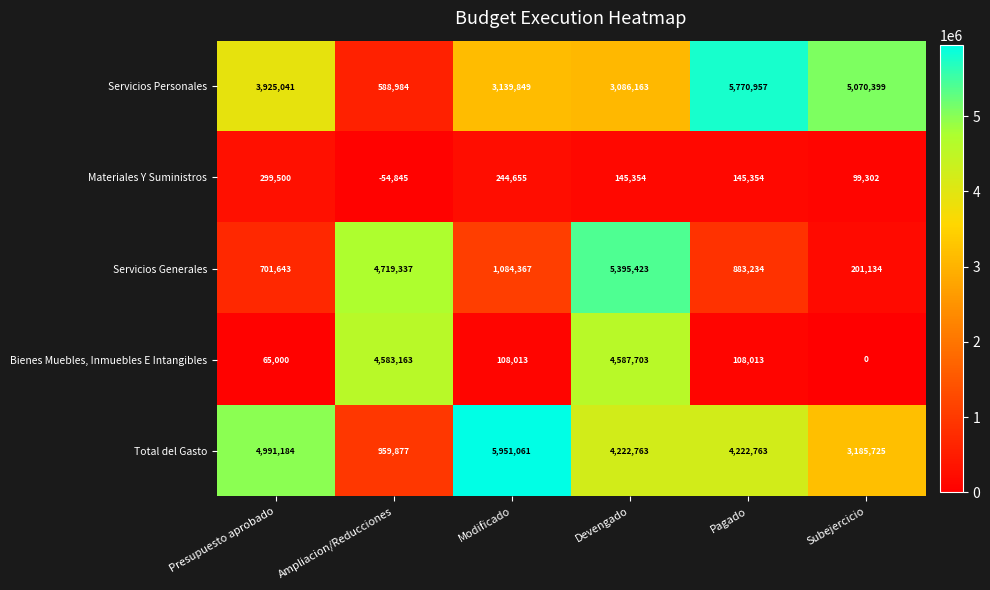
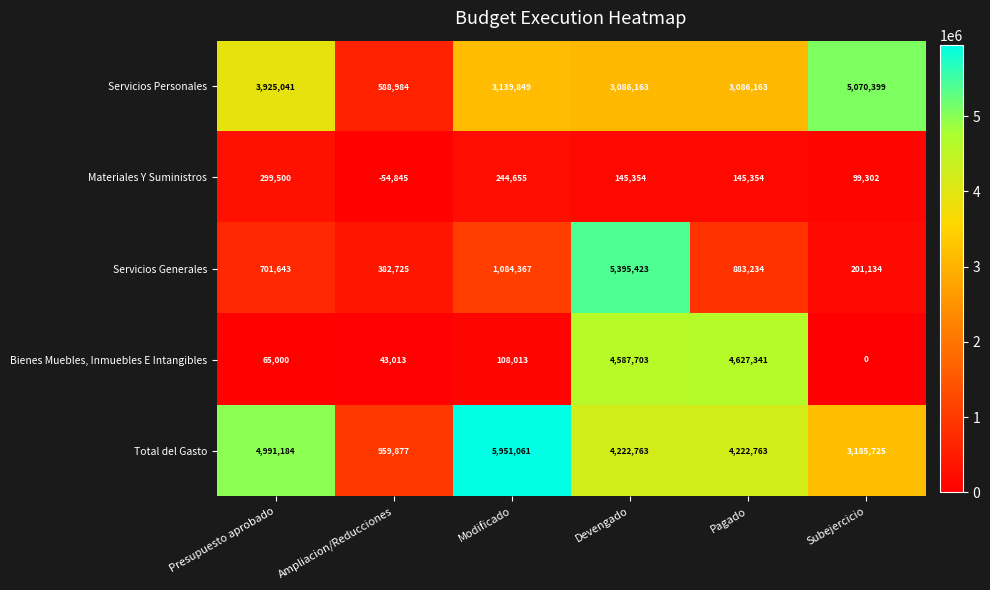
  {
    "Servicios Personales": {
      "Presupuesto aprobado": "3,925,041",
      "Ampliacion/Reducciones": "588,984",
      "Modificado": "3,139,849",
      "Devengado": "3,086,163",
-     "Pagado": "5,770,957",
+     "Pagado": "3,086,163",
      "Subejercicio": "5,070,399"
    },
    "Materiales Y Suministros": {
      "Presupuesto aprobado": "299,500",
      "Ampliacion/Reducciones": "-54,845",
      "Modificado": "244,655",
      "Devengado": "145,354",
      "Pagado": "145,354",
      "Subejercicio": "99,302"
    },
    "Servicios Generales": {
      "Presupuesto aprobado": "701,643",
-     "Ampliacion/Reducciones": "4,719,337",
+     "Ampliacion/Reducciones": "382,725",
      "Modificado": "1,084,367",
      "Devengado": "5,395,423",
      "Pagado": "883,234",
      "Subejercicio": "201,134"
    },
    "Bienes Muebles, Inmuebles E Intangibles": {
      "Presupuesto aprobado": "65,000",
-     "Ampliacion/Reducciones": "4,583,163",
+     "Ampliacion/Reducciones": "43,013",
      "Modificado": "108,013",
      "Devengado": "4,587,703",
-     "Pagado": "108,013",
+     "Pagado": "4,627,341",
      "Subejercicio": "0"
    },
    "Total del Gasto": {
      "Presupuesto aprobado": "4,991,184",
      "Ampliacion/Reducciones": "959,877",
      "Modificado": "5,951,061",
      "Devengado": "4,222,763",
      "Pagado": "4,222,763",
      "Subejercicio": "3,185,725"
    }
  }
